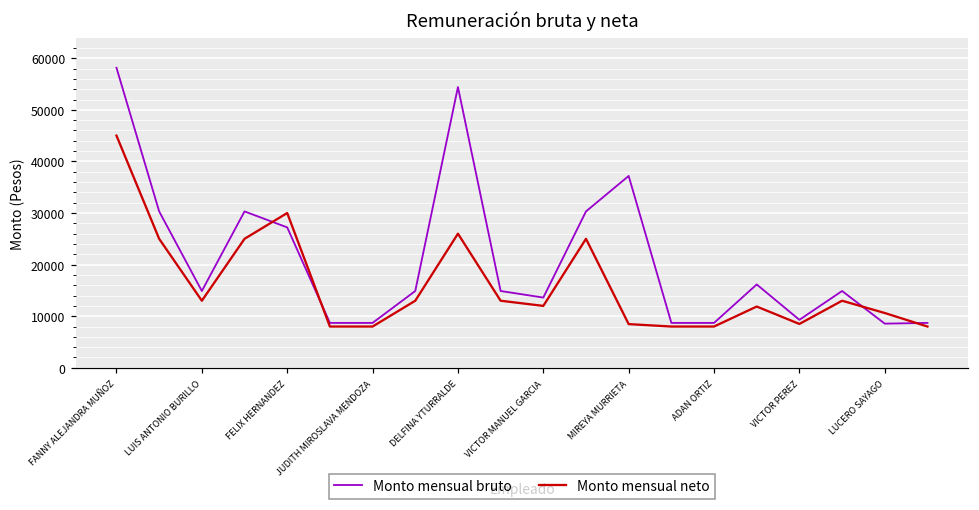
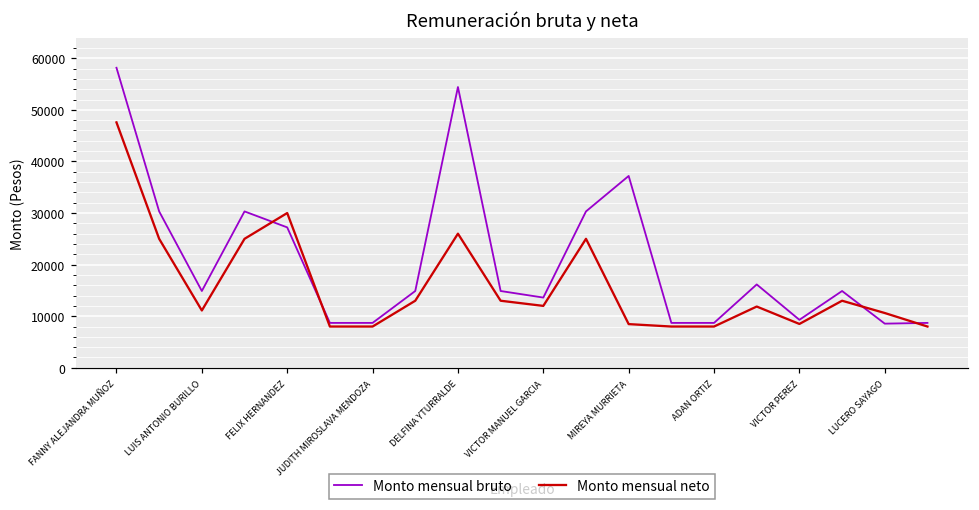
  {
    "Monto mensual bruto": {
      "FANNY ALEJANDRA MUÑOZ": 58000,
      "LUIS ANTONIO BURILLO": 15000,
      "FELIX HERNANDEZ": 27000,
      "JUDITH MIROSLAVA MENDOZA": 9000,
      "DELFINA YTURRALDE": 54000,
      "VICTOR MANUEL GARCIA": 14000,
      "MIREYA MURRIETA": 37000,
      "ADAN ORTIZ": 9000,
      "VICTOR PEREZ": 9000,
      "LUCERO SAYAGO": 9000
    },
    "Monto mensual neto": {
-     "FANNY ALEJANDRA MUÑOZ": 45000,
-     "LUIS ANTONIO BURILLO": 13000,
+     "FANNY ALEJANDRA MUÑOZ": 48000,
+     "LUIS ANTONIO BURILLO": 11000,
      "FELIX HERNANDEZ": 30000,
      "JUDITH MIROSLAVA MENDOZA": 8000,
      "DELFINA YTURRALDE": 26000,
      "VICTOR MANUEL GARCIA": 12000,
      "MIREYA MURRIETA": 8000,
      "ADAN ORTIZ": 8000,
      "VICTOR PEREZ": 9000,
      "LUCERO SAYAGO": 11000
    }
  }
